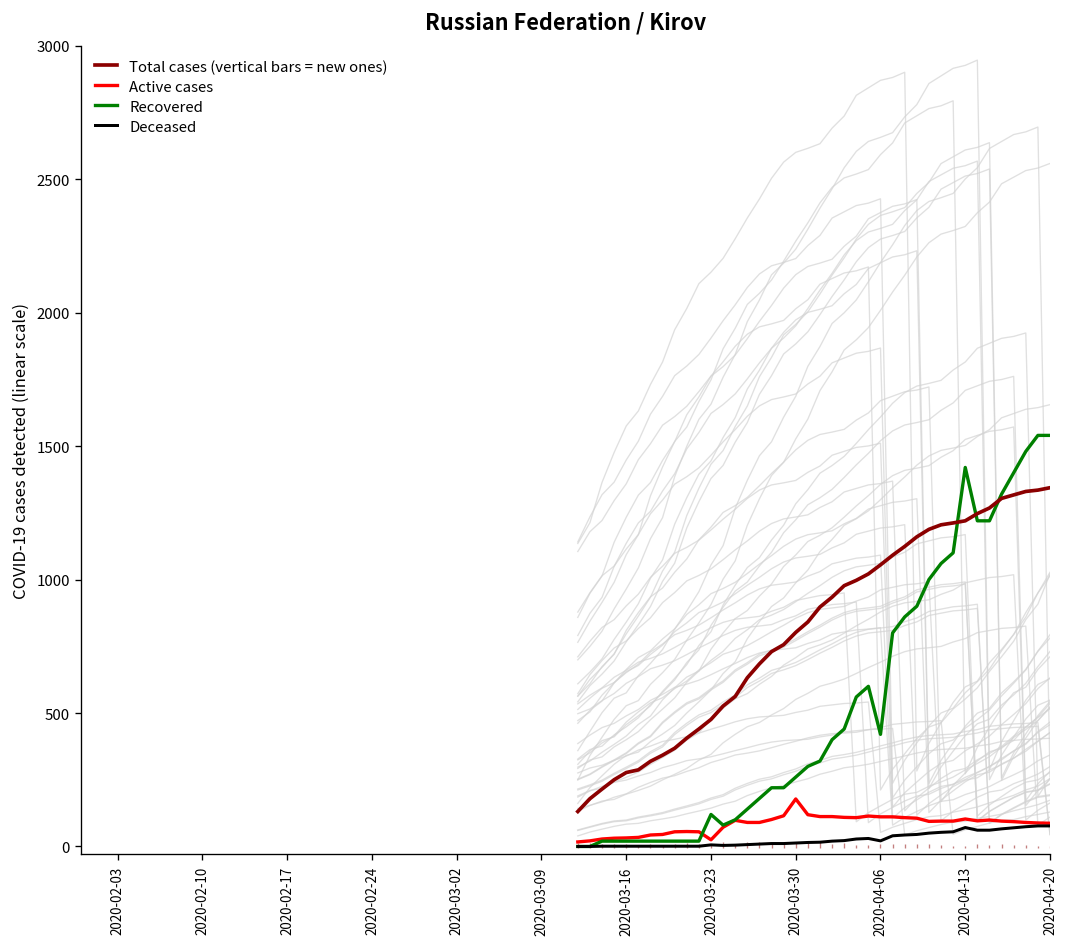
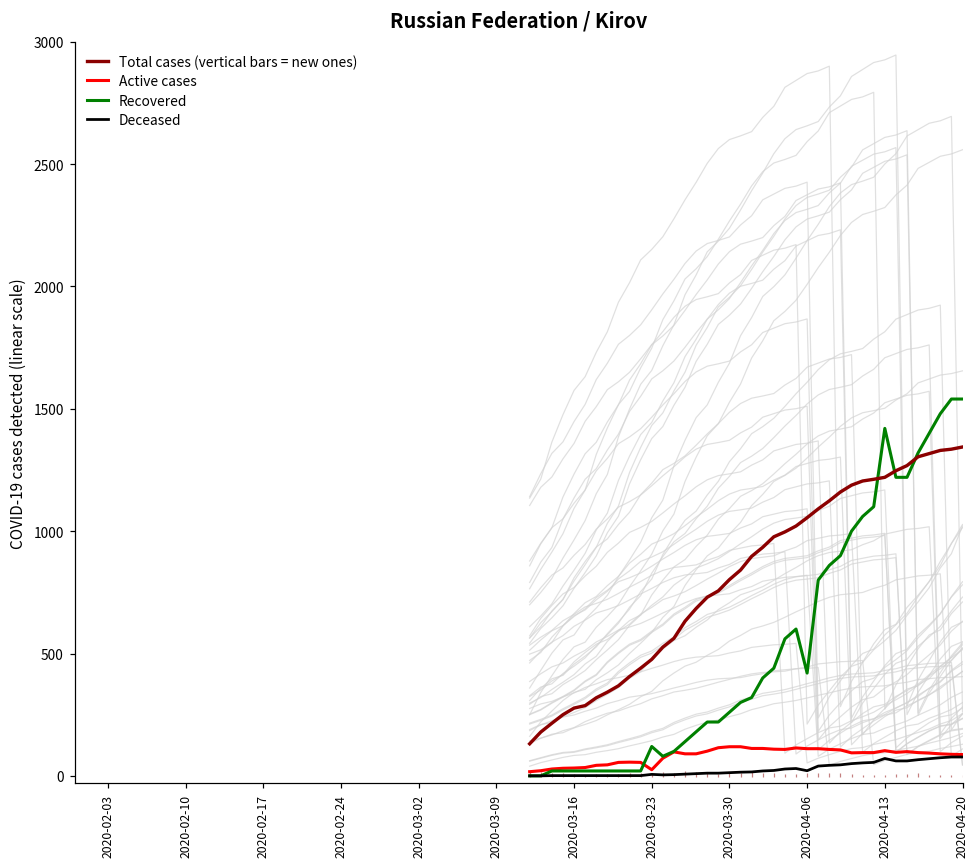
  {
    "Total cases (vertical bars = new ones)": {
      "2020-03-16": 280,
      "2020-03-30": 800,
      "2020-04-13": 1220,
      "2020-04-20": 1340
    },
    "Active cases": {
      "2020-03-16": 30,
      "2020-03-23": 30,
-     "2020-03-30": 180
+     "2020-03-30": 120
    },
    "Recovered": {
      "2020-03-16": 20,
      "2020-03-23": 120,
      "2020-03-30": 260,
      "2020-04-06": 420,
      "2020-04-13": 1420,
      "2020-04-20": 1540
    },
    "Deceased": {
      "2020-03-16": 0,
      "2020-03-23": 10,
      "2020-03-30": 10,
      "2020-04-06": 20
    }
  }
